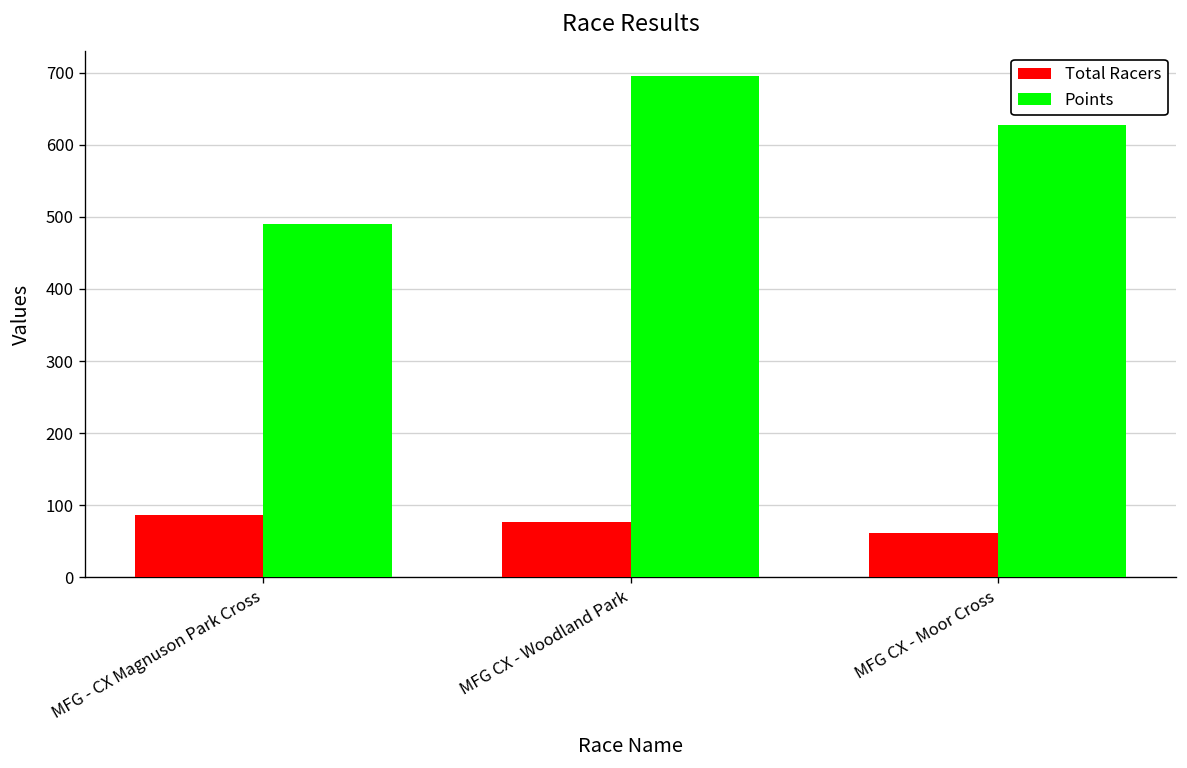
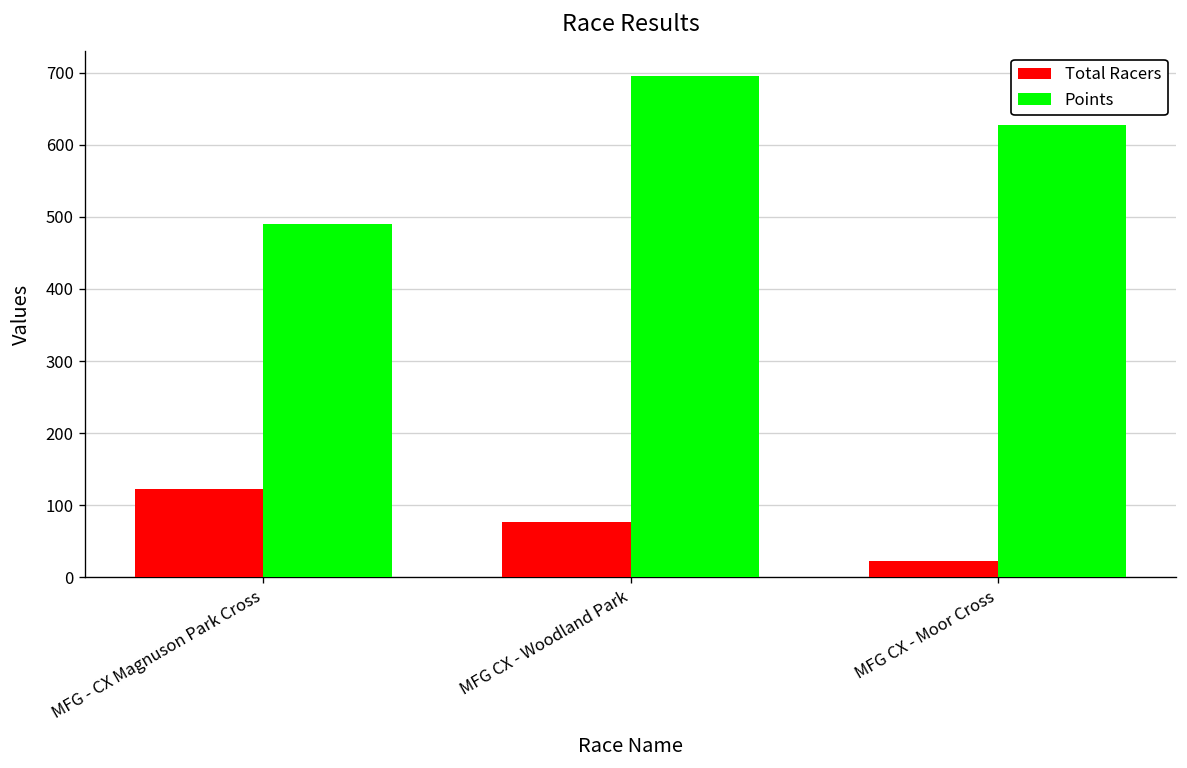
  {
    "Total Racers": {
-     "MFG - CX Magnuson Park Cross": 90,
+     "MFG - CX Magnuson Park Cross": 120,
      "MFG CX - Woodland Park": 80,
-     "MFG CX - Moor Cross": 60
+     "MFG CX - Moor Cross": 20
    },
    "Points": {
      "MFG - CX Magnuson Park Cross": 490,
      "MFG CX - Woodland Park": 700,
      "MFG CX - Moor Cross": 630
    }
  }
